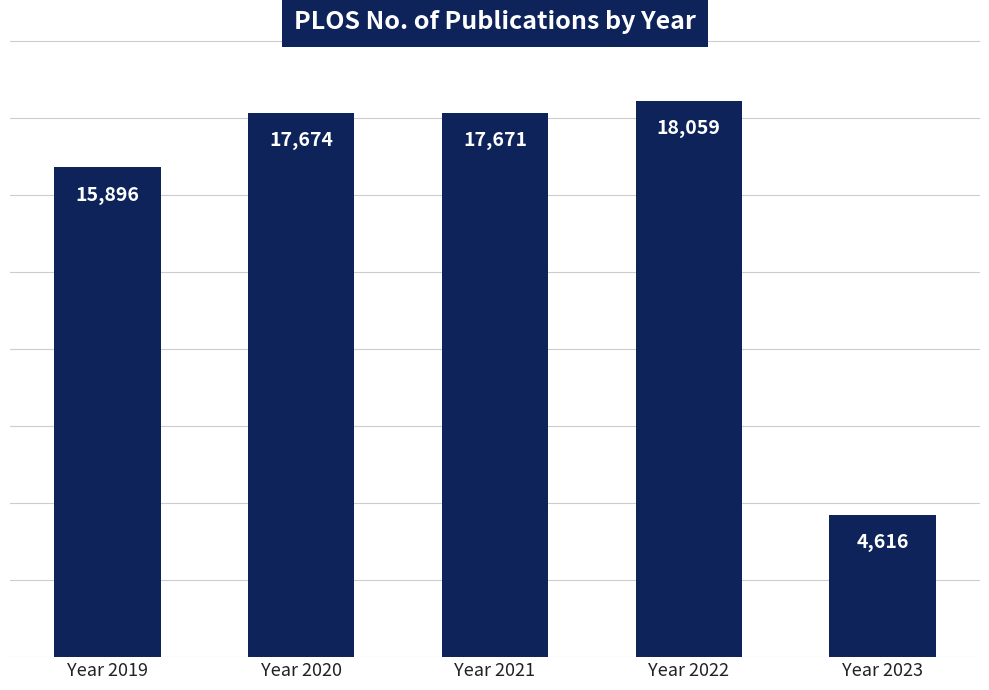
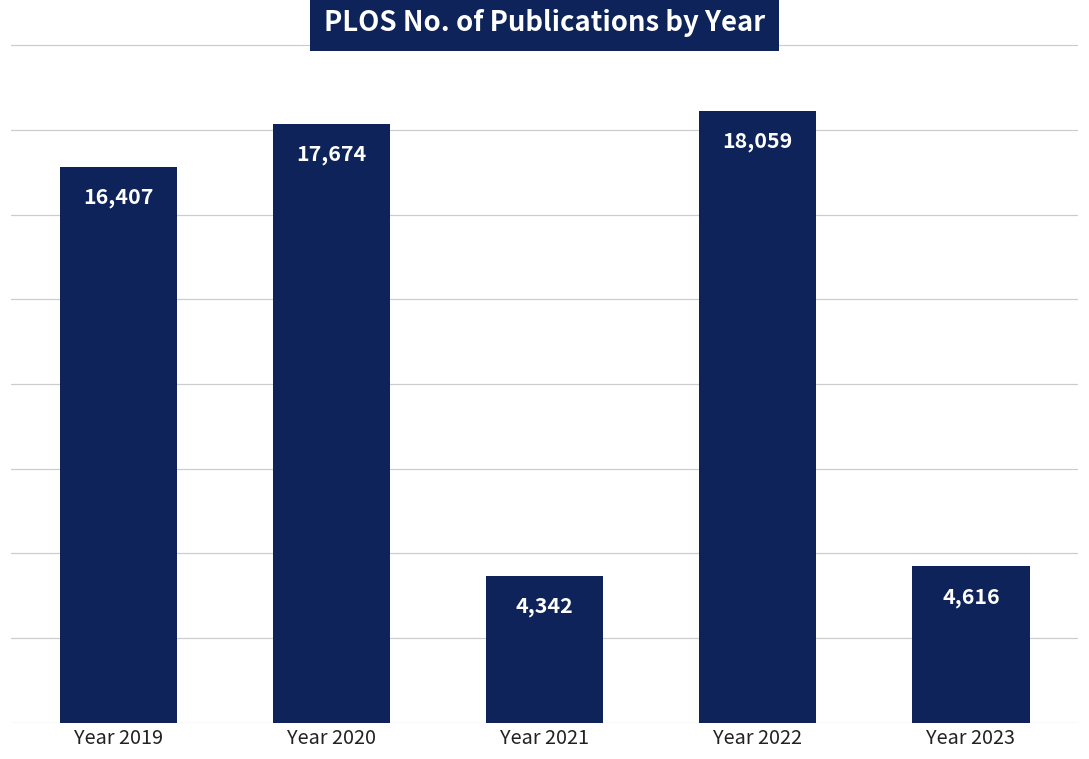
  {
-   "Year 2019": "15,896",
+   "Year 2019": "16,407",
    "Year 2020": "17,674",
-   "Year 2021": "17,671",
+   "Year 2021": "4,342",
    "Year 2022": "18,059",
    "Year 2023": "4,616"
  }
